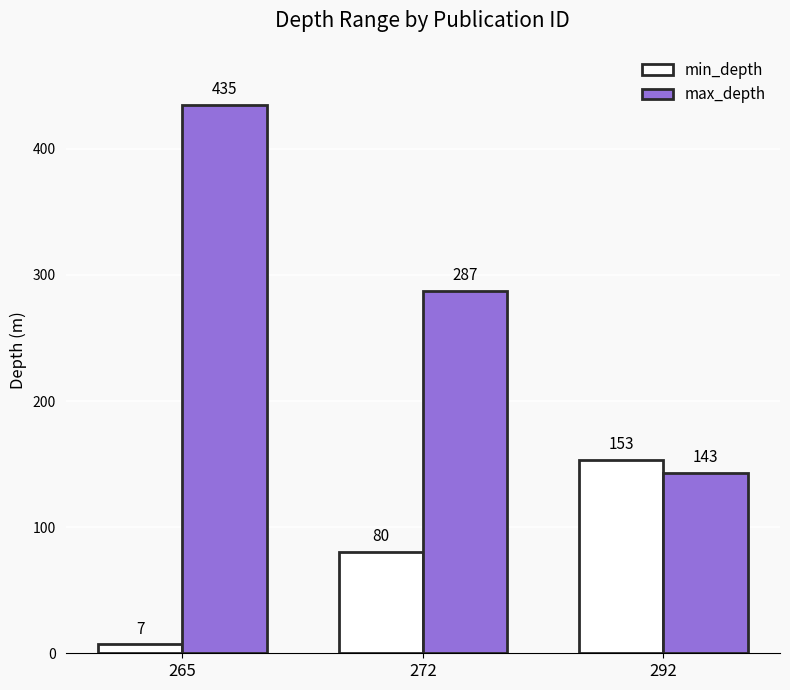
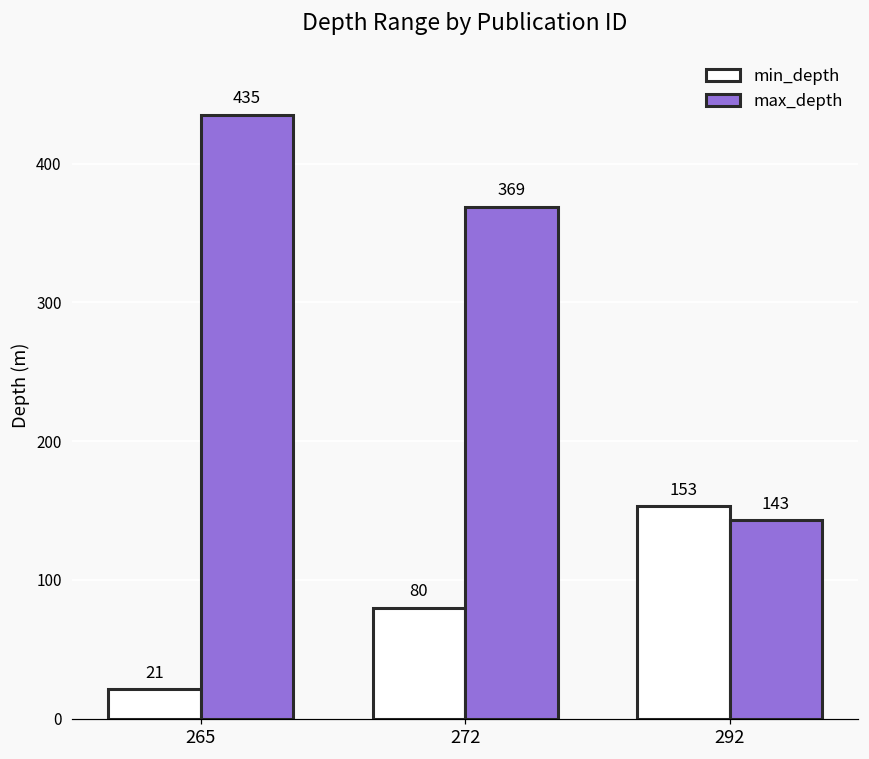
  {
    "min_depth": {
-     "265": 7,
+     "265": 21,
      "272": 80,
      "292": 153
    },
    "max_depth": {
      "265": 435,
-     "272": 287,
+     "272": 369,
      "292": 143
    }
  }
